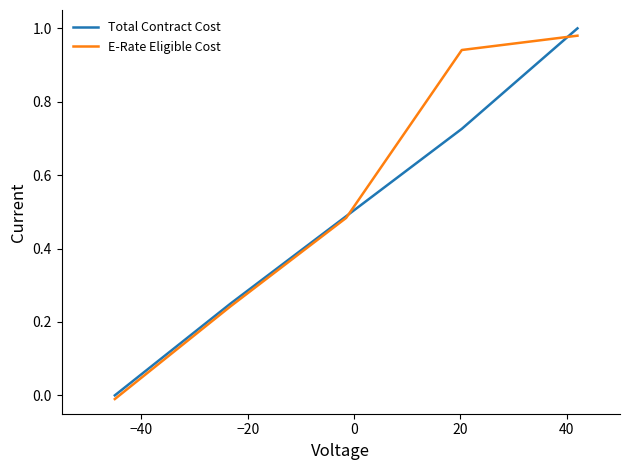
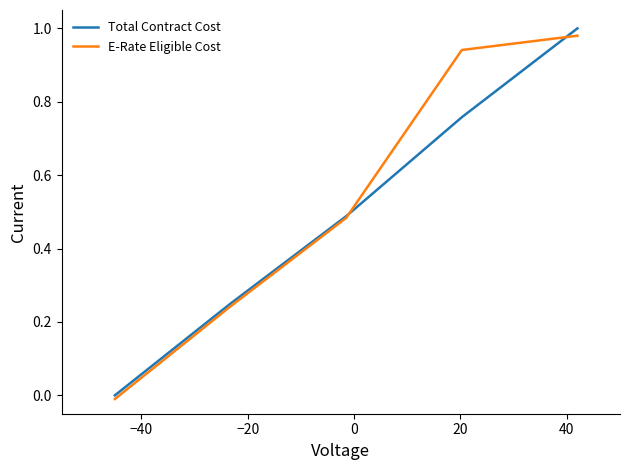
  {
    "Total Contract Cost": {
-     "20": 0.73
+     "20": 0.76
    },
    "E-Rate Eligible Cost": {
      "20": 0.94
    }
  }
